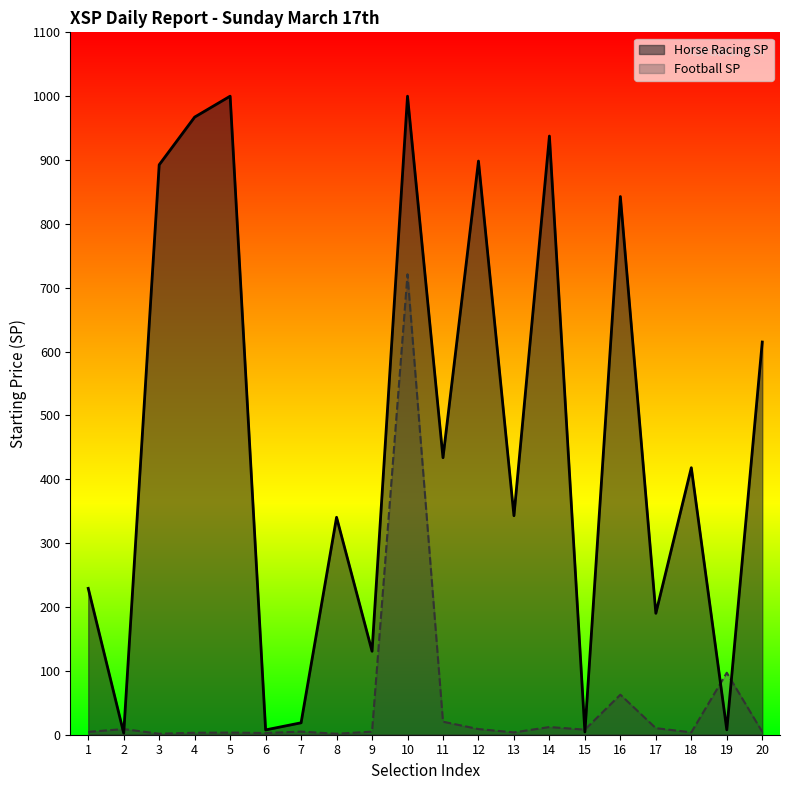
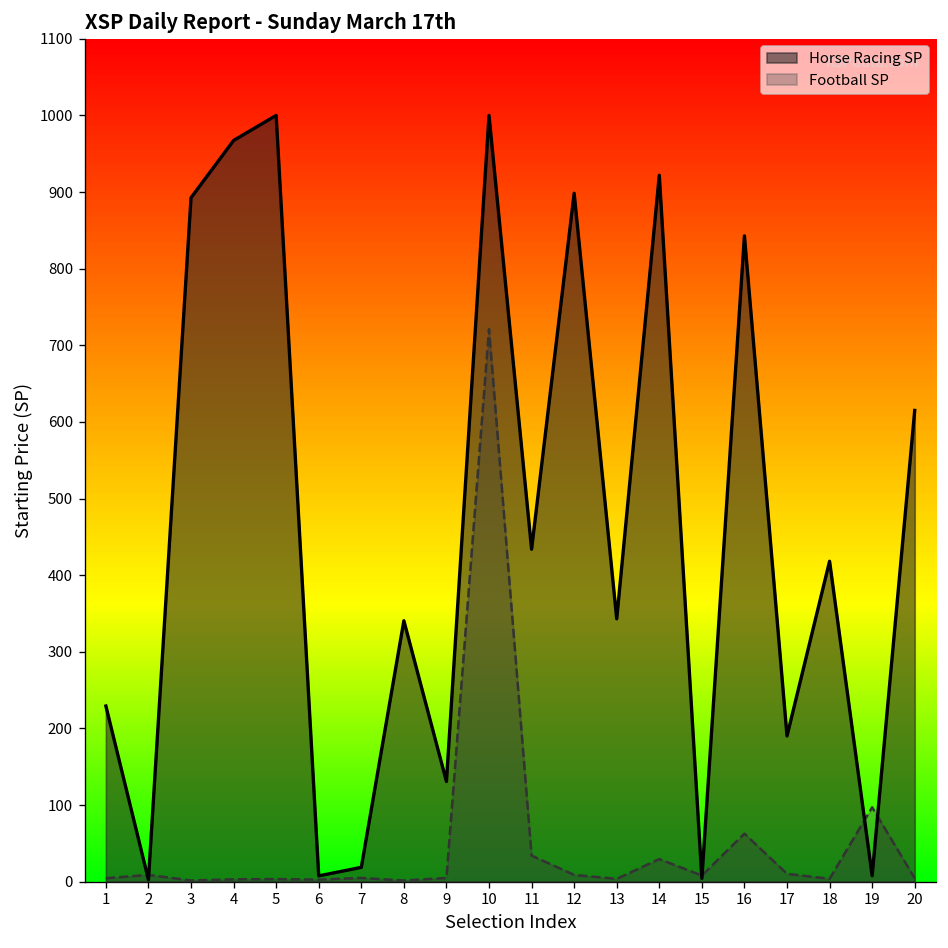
  {
    "Horse Racing SP": {
      "1": 230,
      "2": 0,
      "3": 890,
      "4": 970,
      "5": 1000,
      "6": 10,
      "7": 20,
      "8": 340,
      "9": 130,
      "10": 1000,
      "11": 430,
      "12": 900,
      "13": 340,
-     "14": 940,
+     "14": 920,
      "16": 840,
      "17": 190,
      "18": 420,
      "19": 10,
      "20": 620
    },
    "Football SP": {
      "1": 0,
      "2": 10,
      "3": 0,
      "4": 0,
      "5": 0,
      "6": 0,
      "7": 0,
      "8": 0,
      "9": 0,
      "10": 720,
-     "11": 20,
+     "11": 30,
      "12": 10,
      "13": 0,
-     "14": 10,
+     "14": 30,
      "16": 60,
      "17": 10,
      "18": 0,
      "19": 100,
      "20": 0
    }
  }
